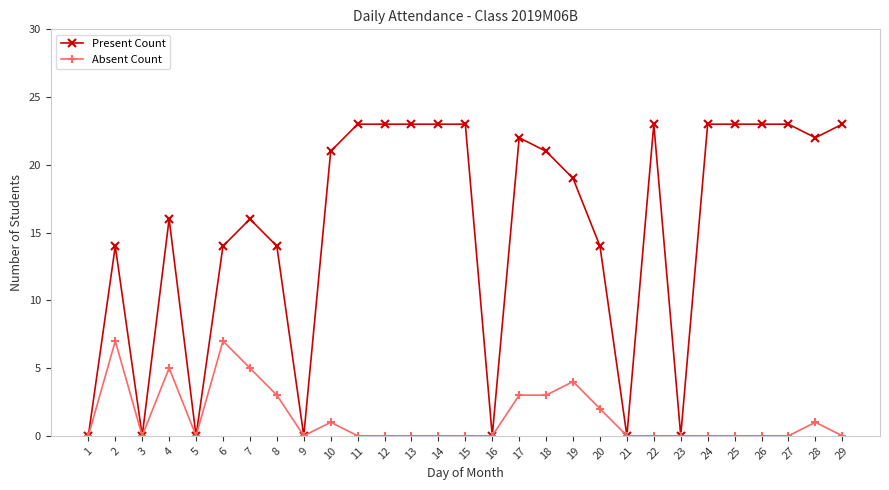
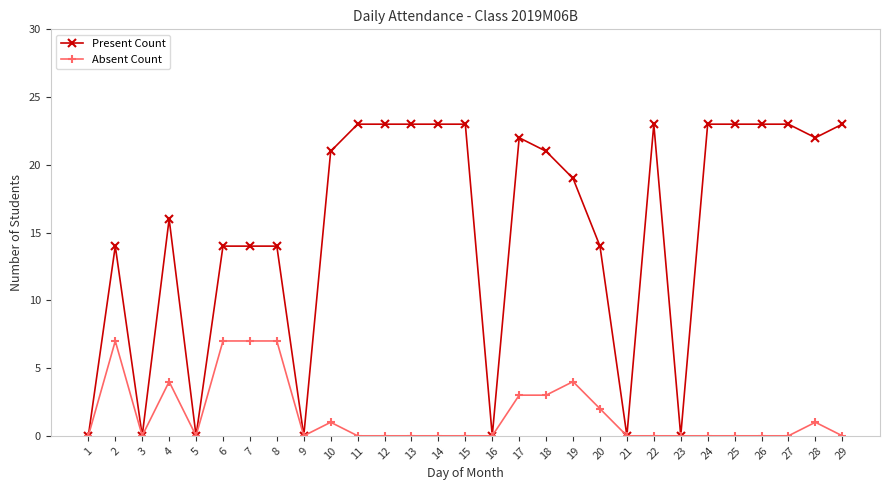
  {
    "Present Count": {
      "2": 14,
      "4": 16,
      "6": 14,
-     "7": 16,
+     "7": 14,
      "8": 14,
      "10": 21,
      "11": 23,
      "12": 23,
      "13": 23,
      "14": 23,
      "15": 23,
      "17": 22,
      "18": 21,
      "19": 19,
      "20": 14,
      "22": 23,
      "24": 23,
      "25": 23,
      "26": 23,
      "27": 23,
      "28": 22,
      "29": 23
    },
    "Absent Count": {
      "2": 7,
-     "4": 5,
+     "4": 4,
      "6": 7,
-     "7": 5,
-     "8": 3,
+     "7": 7,
+     "8": 7,
      "10": 1,
      "11": 0,
      "12": 0,
      "13": 0,
      "14": 0,
      "15": 0,
      "17": 3,
      "18": 3,
      "19": 4,
      "20": 2,
      "22": 0,
      "24": 0,
      "25": 0,
      "26": 0,
      "27": 0,
      "28": 1,
      "29": 0
    }
  }
